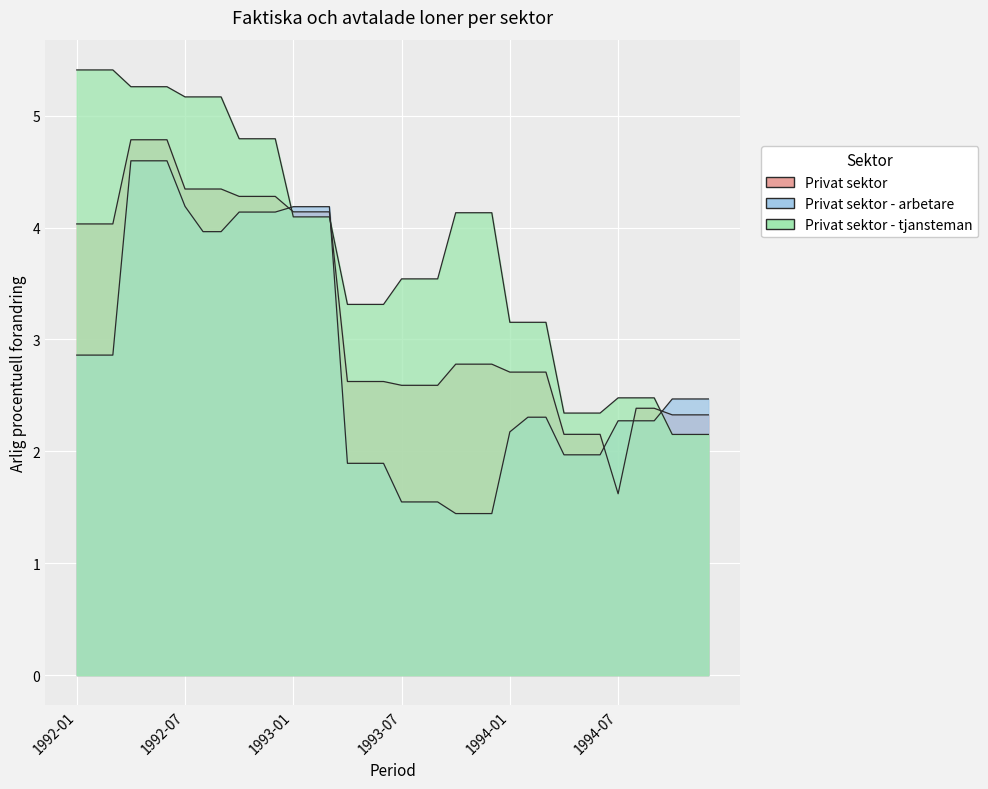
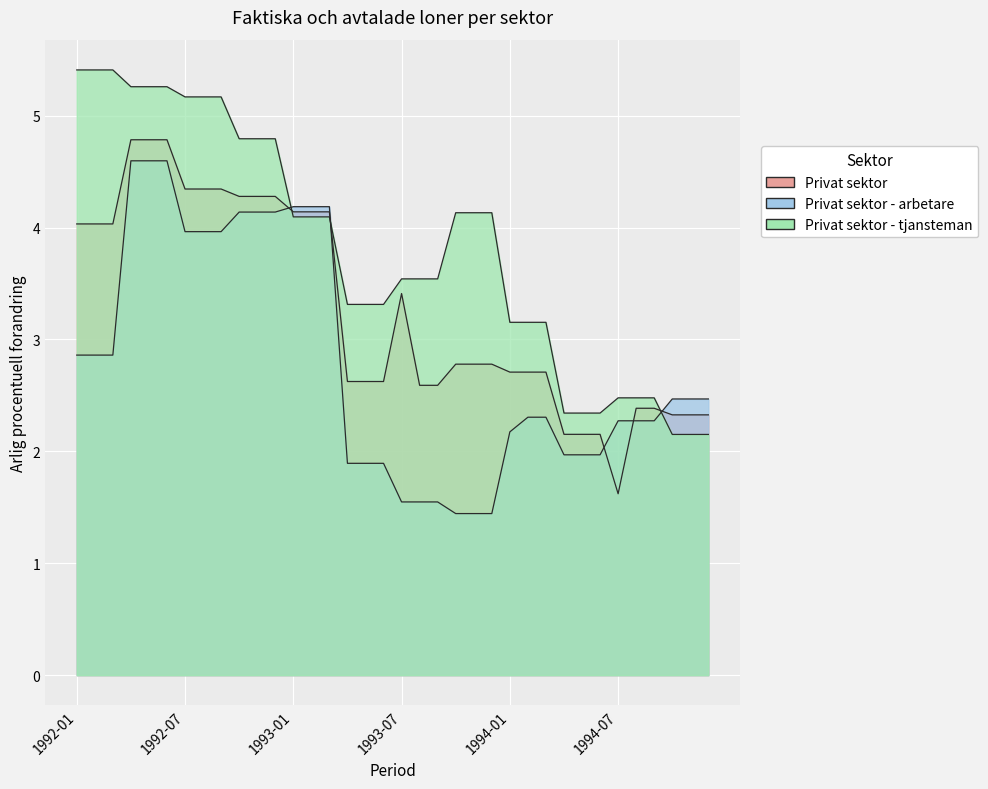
  {
    "Privat sektor": {
      "1992-01": 4.03,
      "1992-07": 4.34,
      "1993-01": 4.14,
-     "1993-07": 2.59,
+     "1993-07": 3.41,
      "1994-01": 2.71,
      "1994-07": 1.62
    },
    "Privat sektor - arbetare": {
      "1992-01": 2.86,
-     "1992-07": 4.19,
+     "1992-07": 3.96,
      "1993-01": 4.19,
      "1993-07": 1.55,
      "1994-01": 2.17,
      "1994-07": 2.27
    },
    "Privat sektor - tjansteman": {
      "1992-01": 5.41,
      "1992-07": 5.17,
      "1993-01": 4.10,
      "1993-07": 3.54,
      "1994-01": 3.15,
      "1994-07": 2.48
    }
  }
